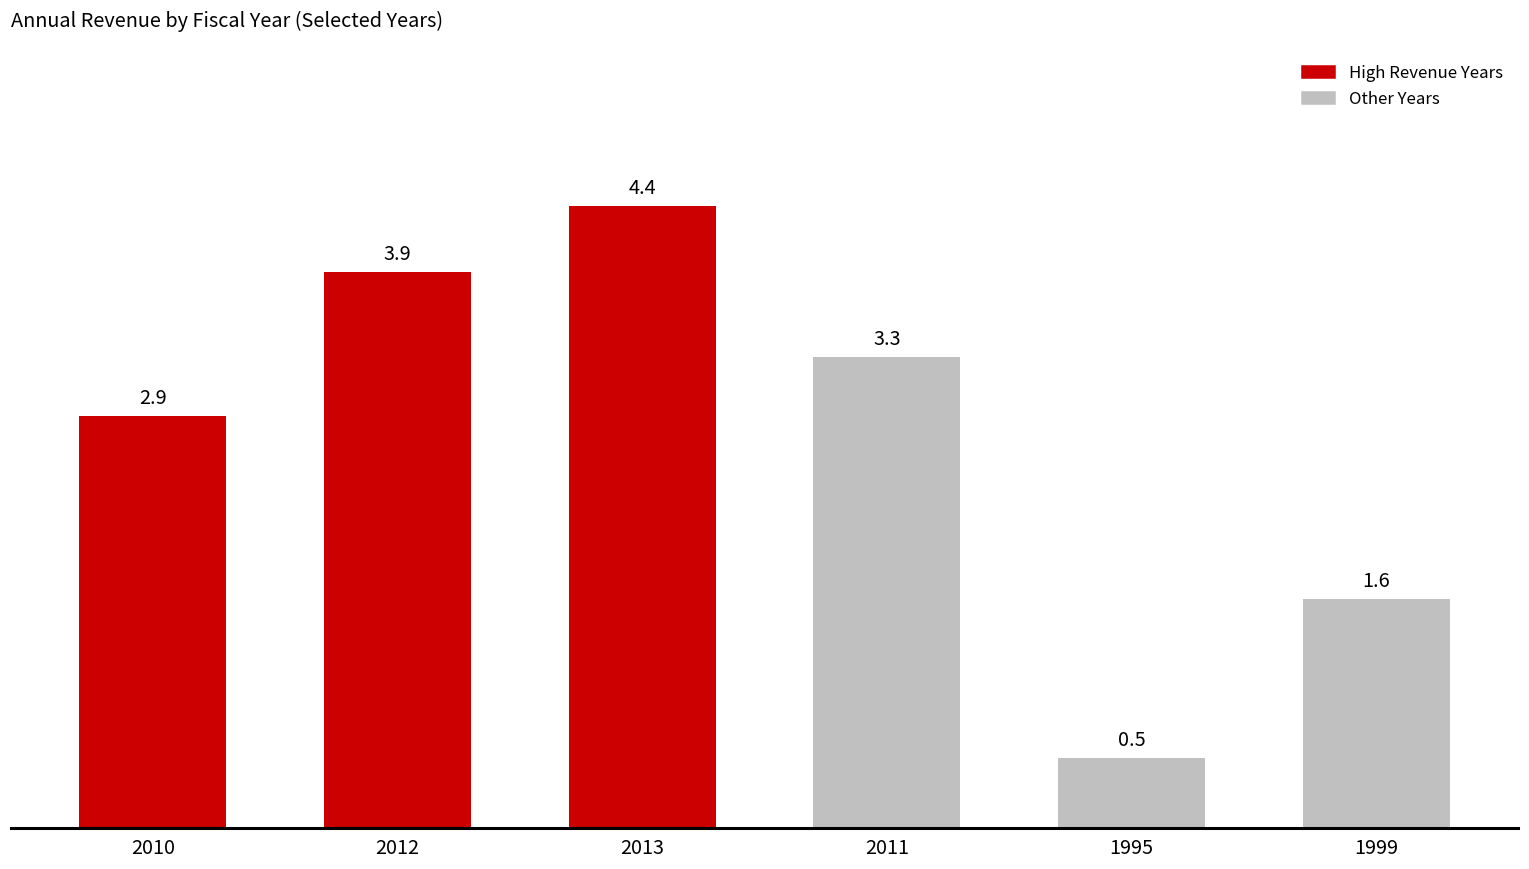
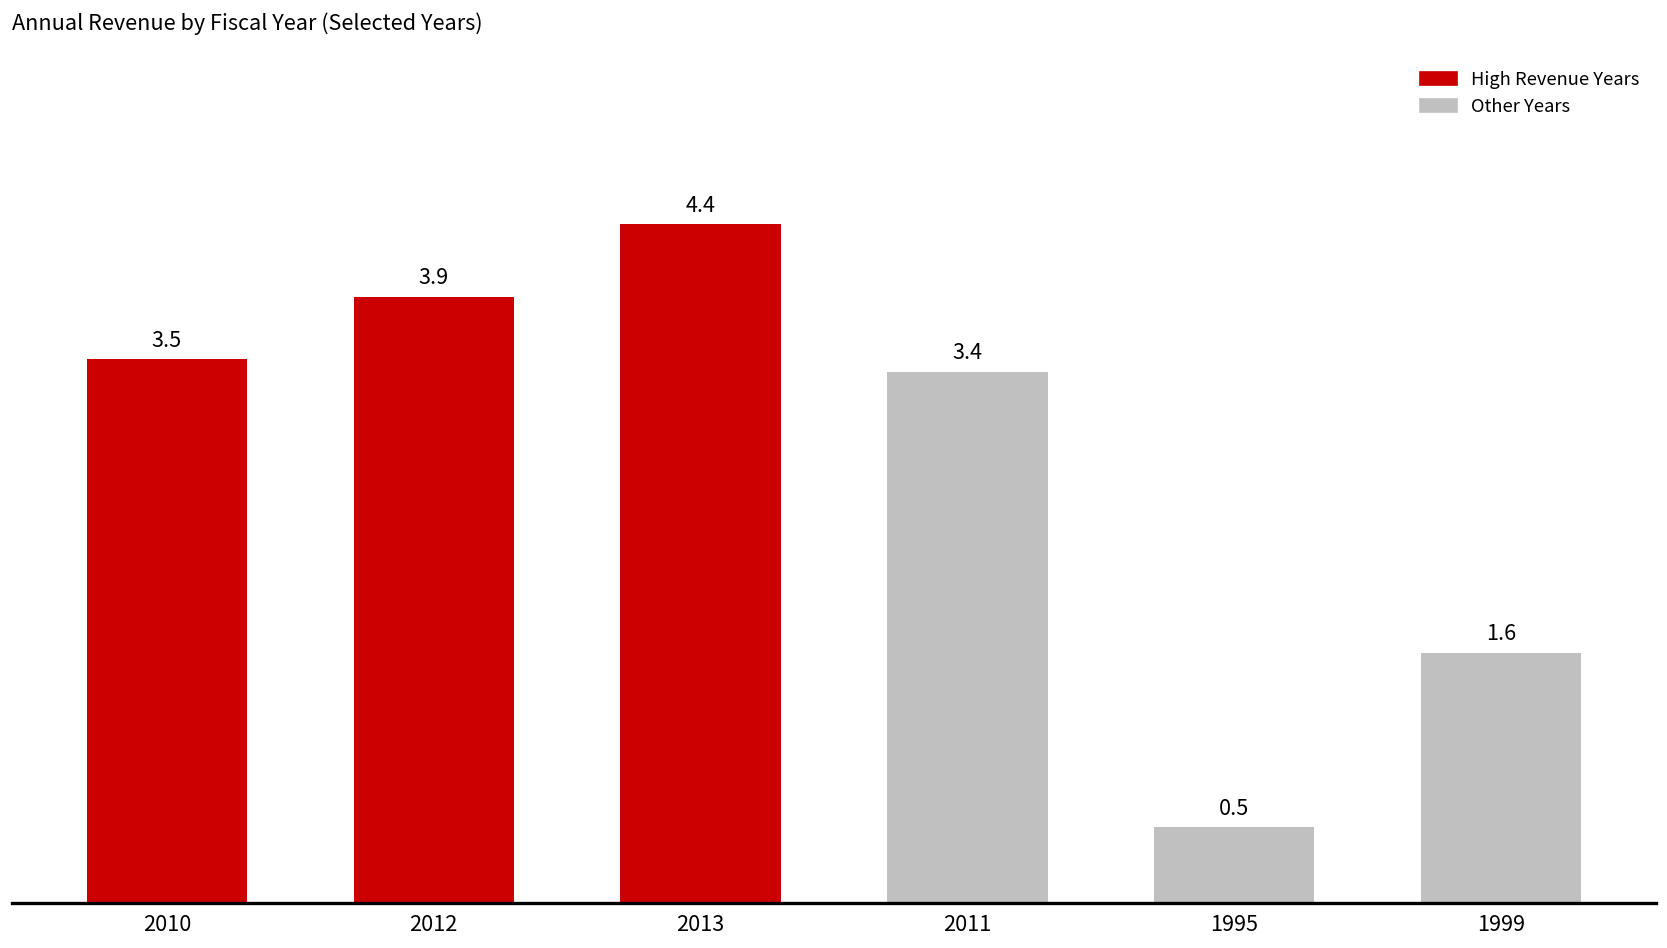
  {
-   "2010": 2.9,
+   "2010": 3.5,
    "2012": 3.9,
    "2013": 4.4,
-   "2011": 3.3,
+   "2011": 3.4,
    "1995": 0.5,
    "1999": 1.6
  }
